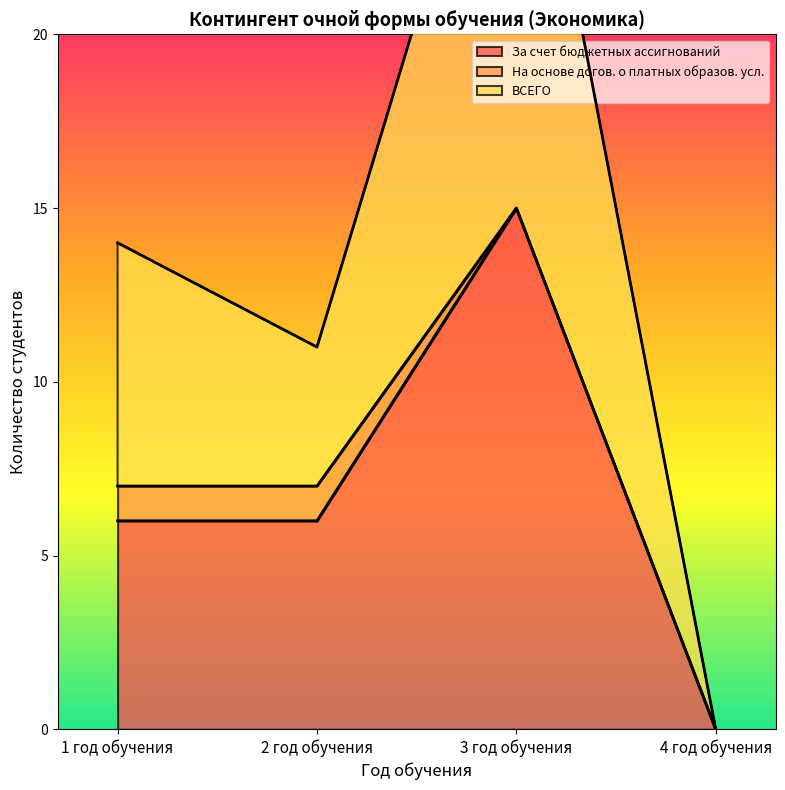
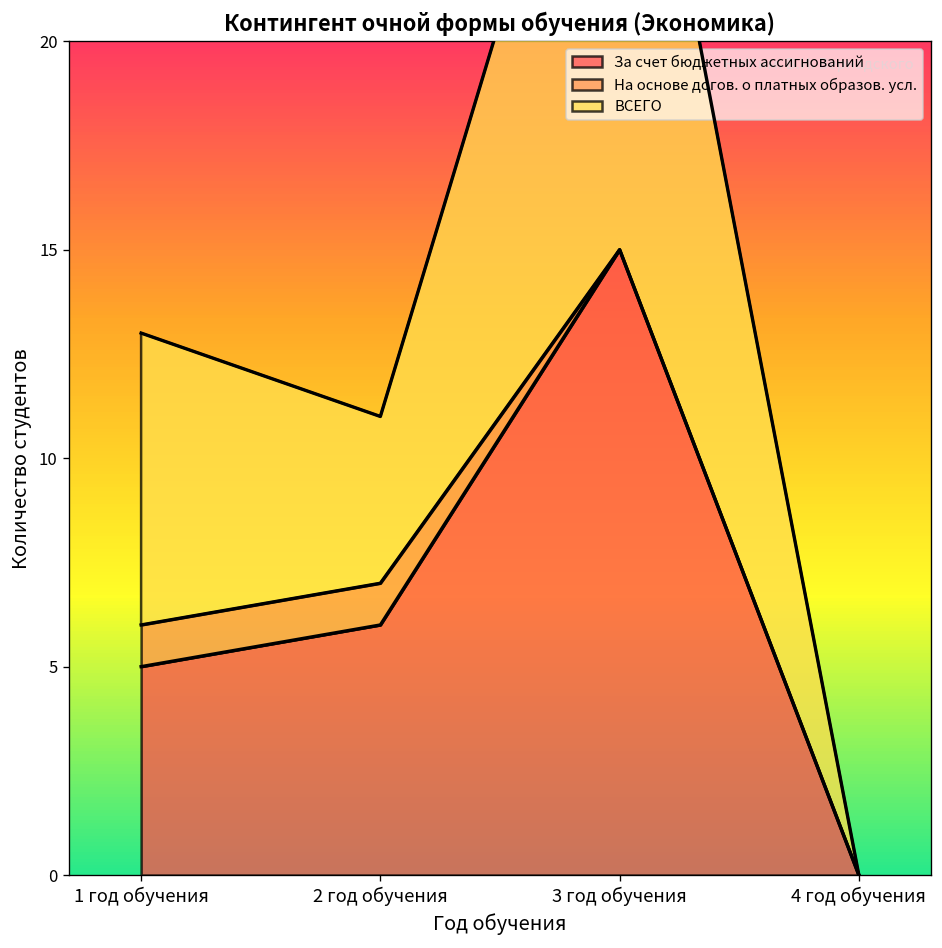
  {
    "За счет бюджетных ассигнований": {
-     "1 год обучения": 6,
+     "1 год обучения": 5,
      "2 год обучения": 6
    },
    "На основе догов. о платных образов. усл.": {
      "2 год обучения": 7
    },
    "ВСЕГО": {
      "1 год обучения": 7,
      "2 год обучения": 4
    }
  }
